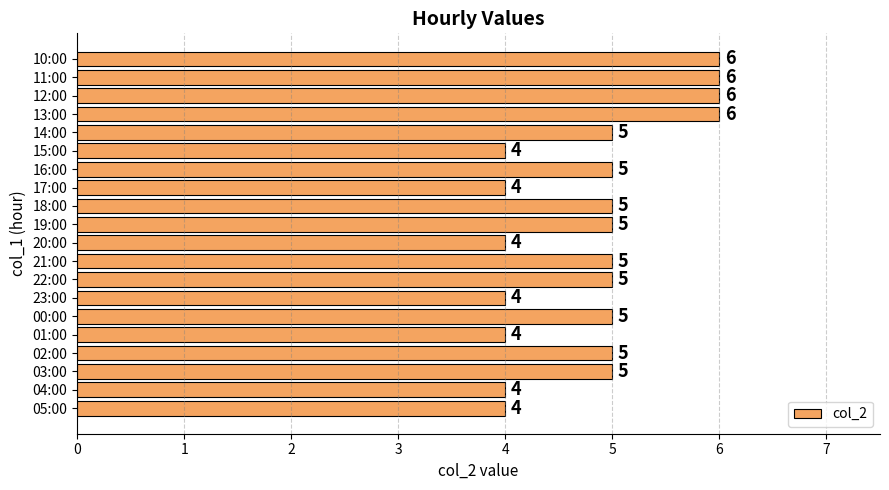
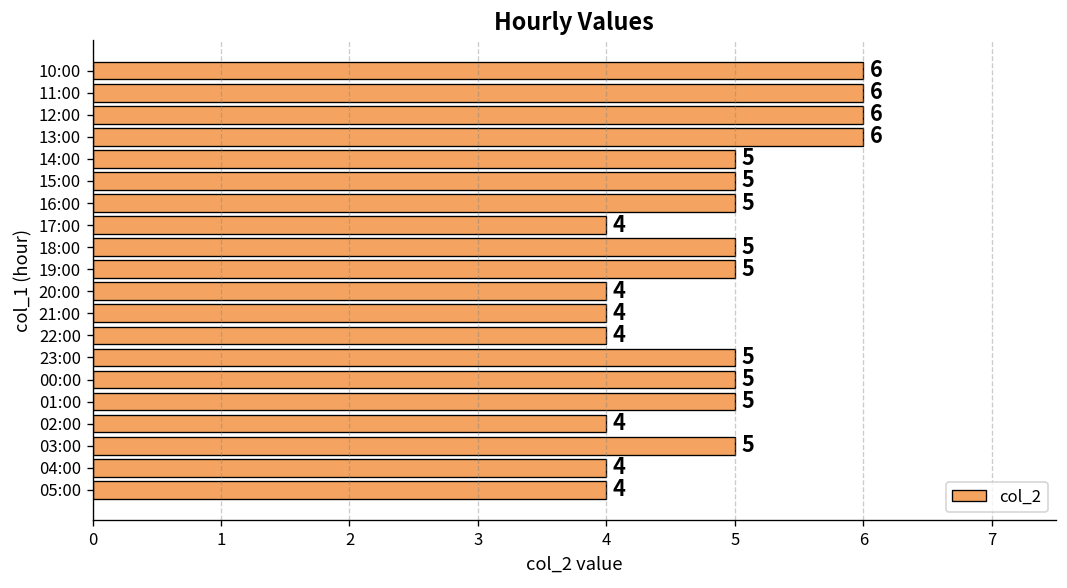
  {
    "10:00": 6,
    "11:00": 6,
    "12:00": 6,
    "13:00": 6,
    "14:00": 5,
-   "15:00": 4,
+   "15:00": 5,
    "16:00": 5,
    "17:00": 4,
    "18:00": 5,
    "19:00": 5,
    "20:00": 4,
-   "21:00": 5,
-   "22:00": 5,
-   "23:00": 4,
+   "21:00": 4,
+   "22:00": 4,
+   "23:00": 5,
    "00:00": 5,
-   "01:00": 4,
-   "02:00": 5,
+   "01:00": 5,
+   "02:00": 4,
    "03:00": 5,
    "04:00": 4,
    "05:00": 4
  }
